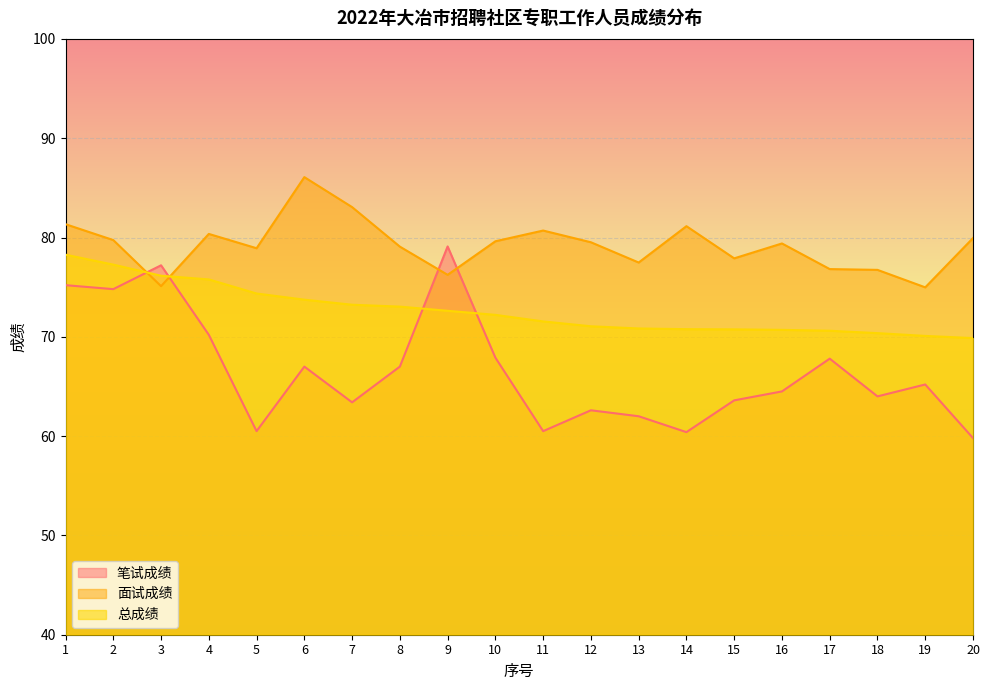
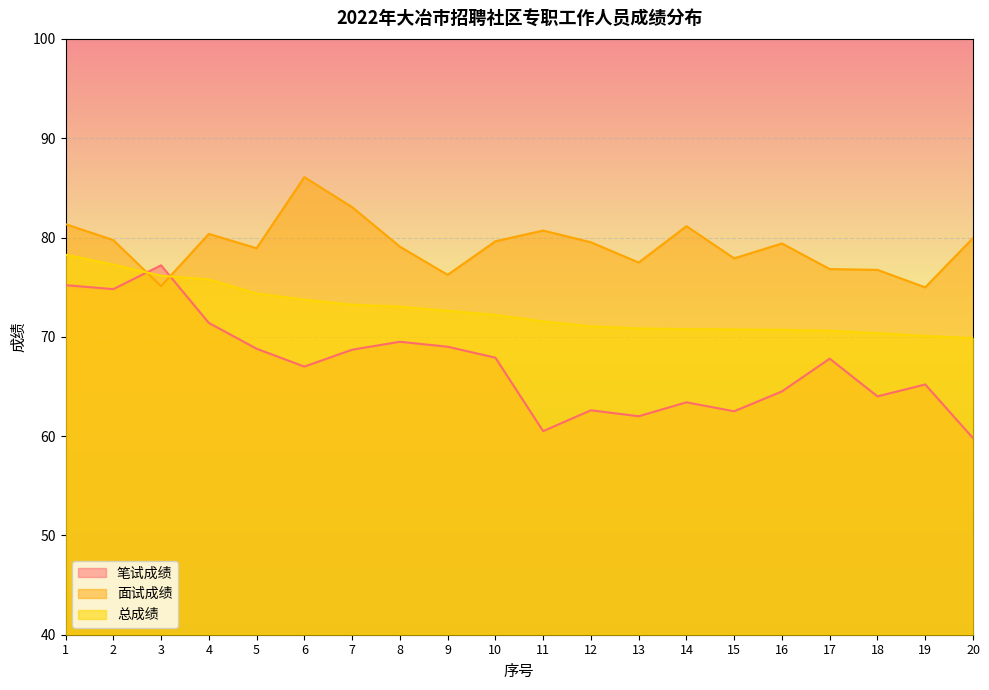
  {
    "笔试成绩": {
      "1": 75,
      "2": 75,
      "3": 77,
-     "4": 70,
-     "5": 61,
+     "4": 71,
+     "5": 69,
      "6": 67,
-     "7": 63,
-     "8": 67,
-     "9": 79,
+     "7": 69,
+     "8": 70,
+     "9": 69,
      "10": 68,
      "11": 61,
      "12": 63,
      "13": 62,
-     "14": 60,
-     "15": 64,
+     "14": 63,
+     "15": 63,
      "16": 65,
      "17": 68,
      "18": 64,
      "19": 65,
      "20": 60
    }
  }
